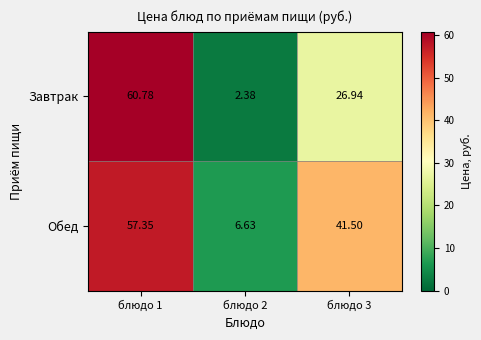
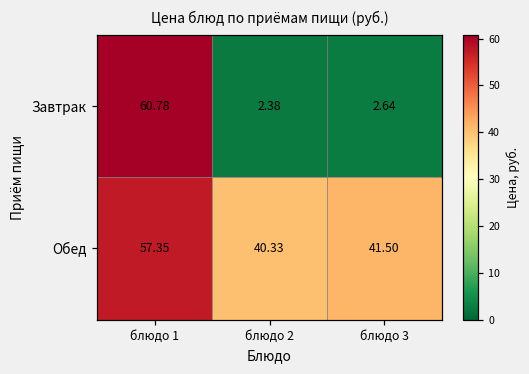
  {
    "Завтрак": {
      "блюдо 1": 60.78,
      "блюдо 2": 2.38,
-     "блюдо 3": 26.94
+     "блюдо 3": 2.64
    },
    "Обед": {
      "блюдо 1": 57.35,
-     "блюдо 2": 6.63,
+     "блюдо 2": 40.33,
      "блюдо 3": 41.50
    }
  }
